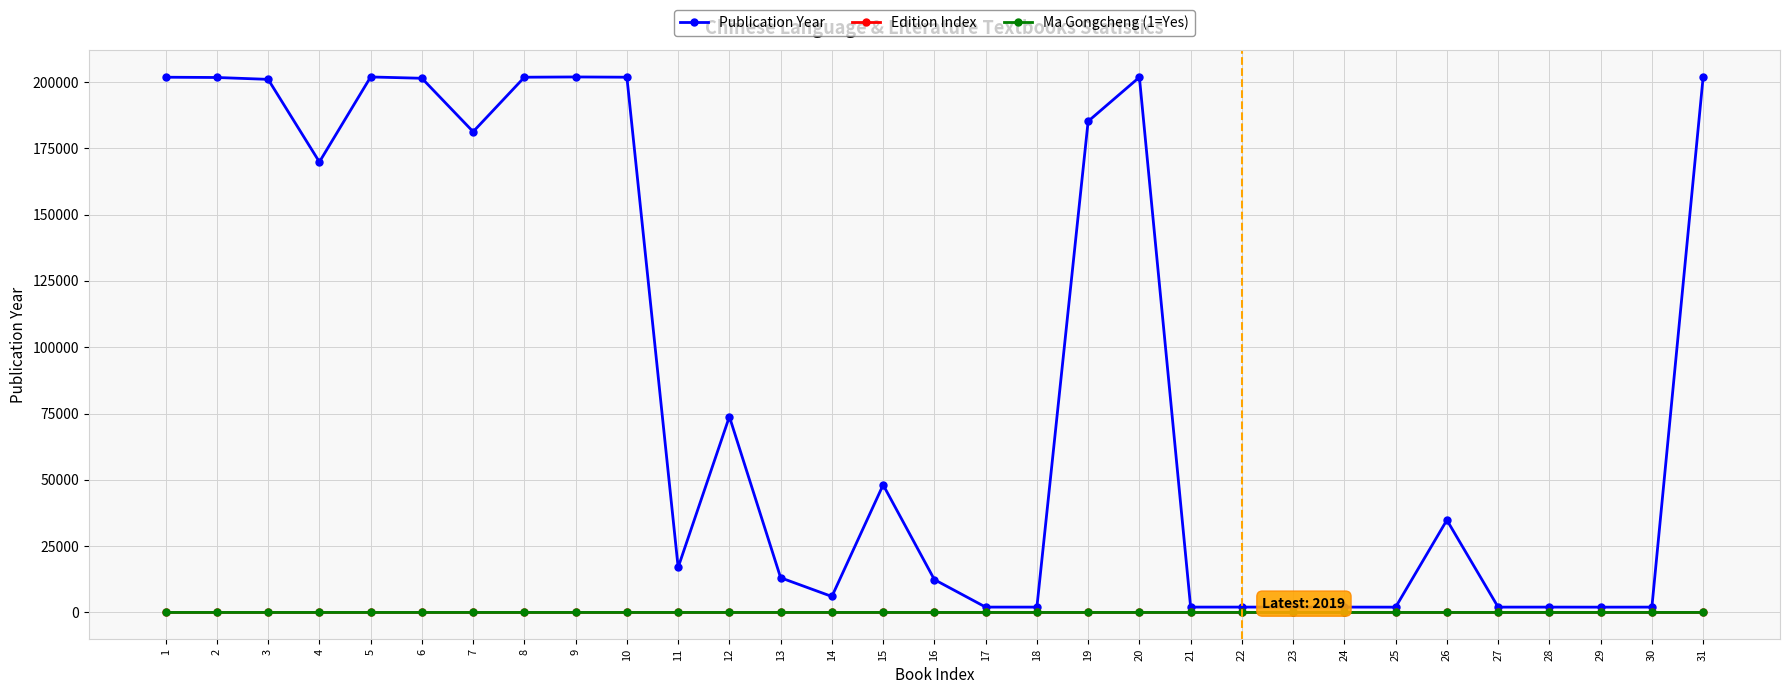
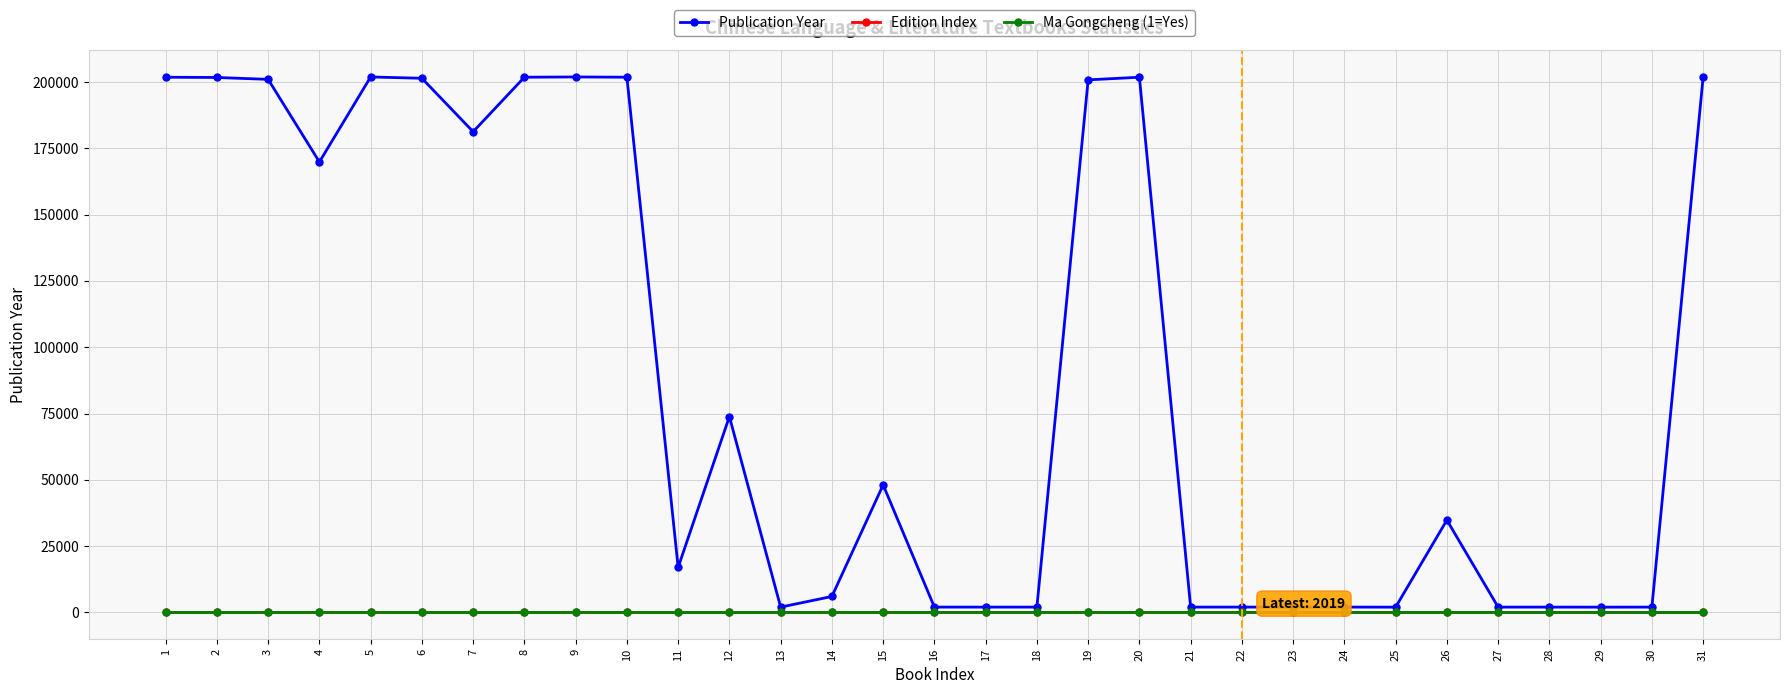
  {
    "Publication Year": {
      "1": 202000,
      "2": 202000,
      "3": 201000,
      "4": 170000,
      "5": 202000,
      "6": 201000,
      "7": 181000,
      "8": 202000,
      "9": 202000,
      "10": 202000,
      "11": 17000,
      "12": 74000,
-     "13": 13000,
+     "13": 2000,
      "14": 6000,
      "15": 48000,
-     "16": 12000,
+     "16": 2000,
      "17": 2000,
      "18": 2000,
-     "19": 185000,
+     "19": 201000,
      "20": 202000,
      "21": 2000,
      "22": 2000,
      "25": 2000,
      "26": 35000,
      "27": 2000,
      "28": 2000,
      "29": 2000,
      "30": 2000,
      "31": 202000
    },
    "Ma Gongcheng (1=Yes)": {
      "1": 0,
      "2": 0,
      "3": 0,
      "4": 0,
      "5": 0,
      "6": 0,
      "7": 0,
      "8": 0,
      "9": 0,
      "10": 0,
      "11": 0,
      "12": 0,
      "13": 0,
      "14": 0,
      "15": 0,
      "16": 0,
      "17": 0,
      "18": 0,
      "19": 0,
      "20": 0,
      "21": 0,
      "22": 0,
      "25": 0,
      "26": 0,
      "27": 0,
      "28": 0,
      "29": 0,
      "30": 0,
      "31": 0
    }
  }
